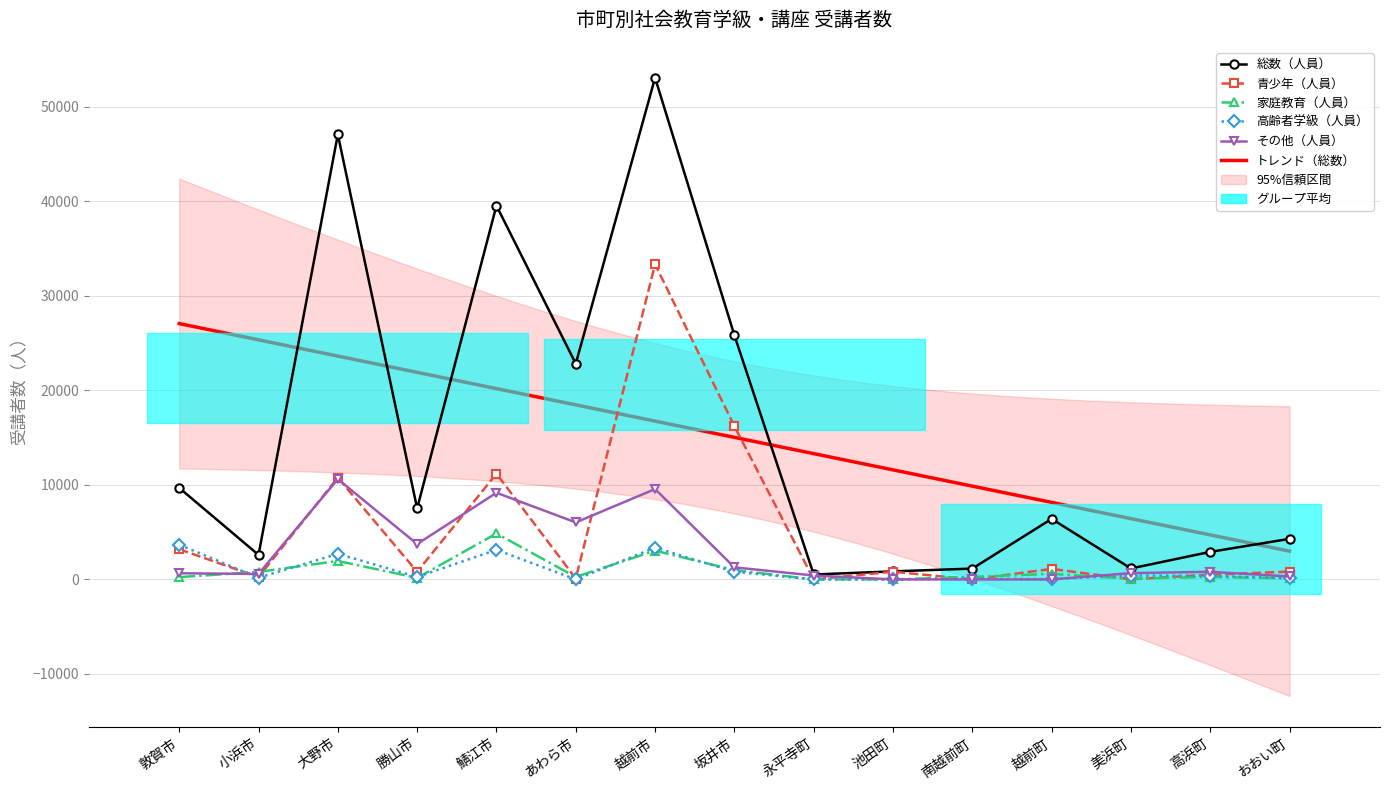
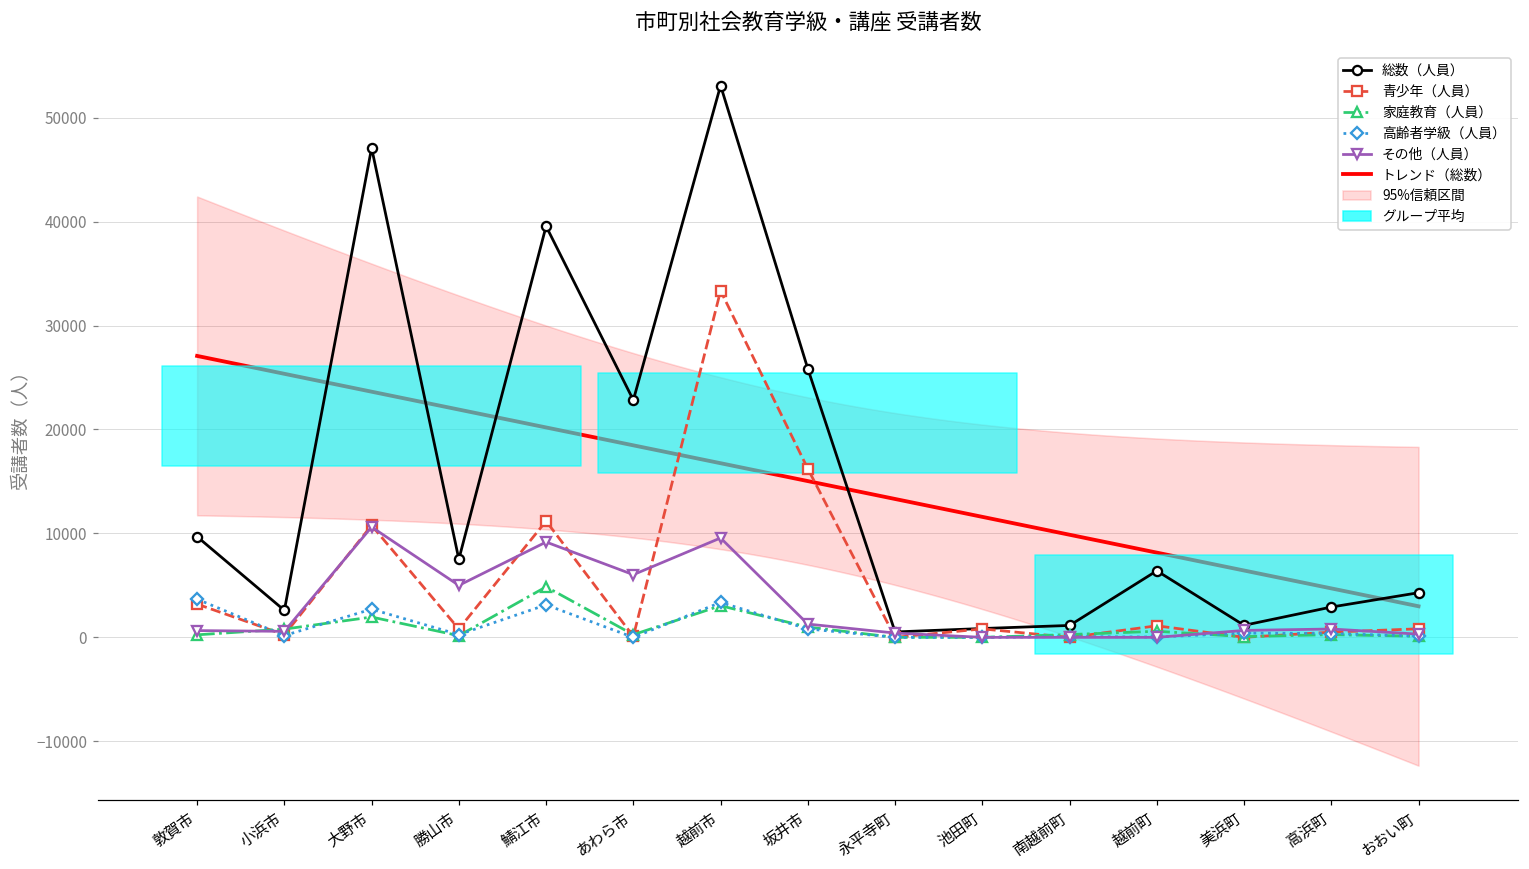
  {
    "総数（人員）": {
      "敦賀市": 10000,
      "小浜市": 3000,
      "大野市": 47000,
      "勝山市": 8000,
      "鯖江市": 40000,
      "あわら市": 23000,
      "越前市": 53000,
      "坂井市": 26000,
      "南越前町": 1000,
      "越前町": 6000,
      "美浜町": 1000,
      "高浜町": 3000,
      "おおい町": 4000
    },
    "青少年（人員）": {
      "敦賀市": 3000,
      "勝山市": 1000,
      "鯖江市": 11000,
      "越前市": 33000,
      "坂井市": 16000,
      "越前町": 1000,
      "おおい町": 1000
    },
    "家庭教育（人員）": {
      "敦賀市": 0,
      "大野市": 2000,
      "鯖江市": 5000,
      "越前市": 3000,
      "越前町": 1000
    },
    "高齢者学級（人員）": {
      "敦賀市": 4000,
      "大野市": 3000,
      "鯖江市": 3000,
      "越前市": 3000
    },
    "その他（人員）": {
      "敦賀市": 1000,
-     "勝山市": 4000,
+     "勝山市": 5000,
      "鯖江市": 9000,
      "あわら市": 6000,
      "越前市": 10000,
      "坂井市": 1000,
      "高浜町": 1000
    }
  }
